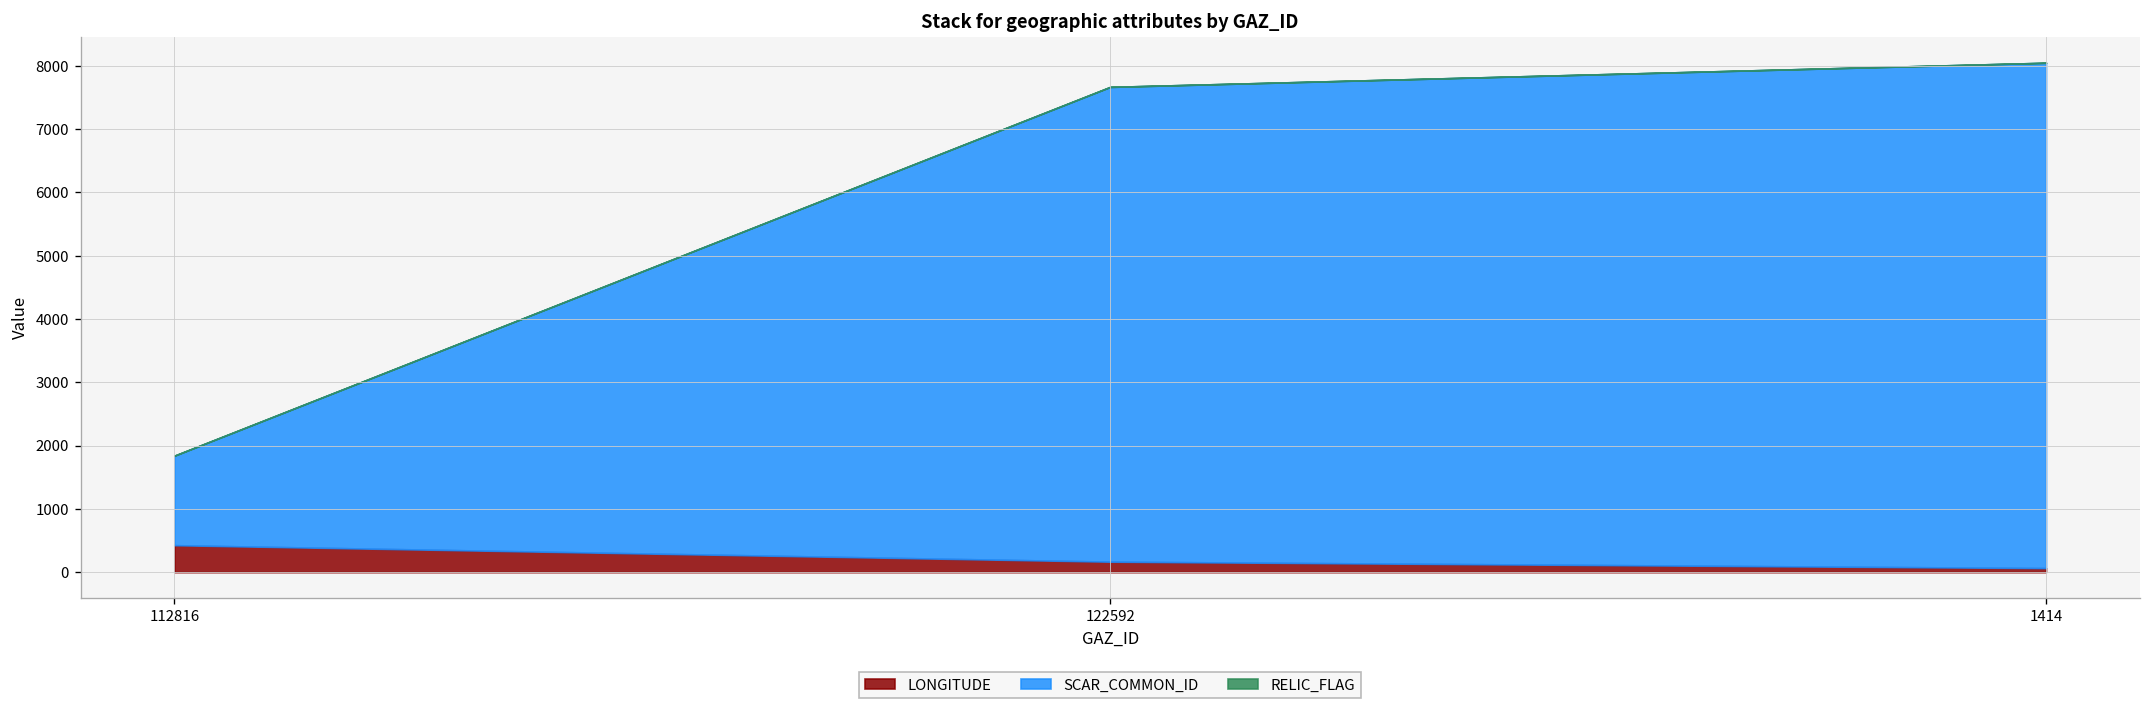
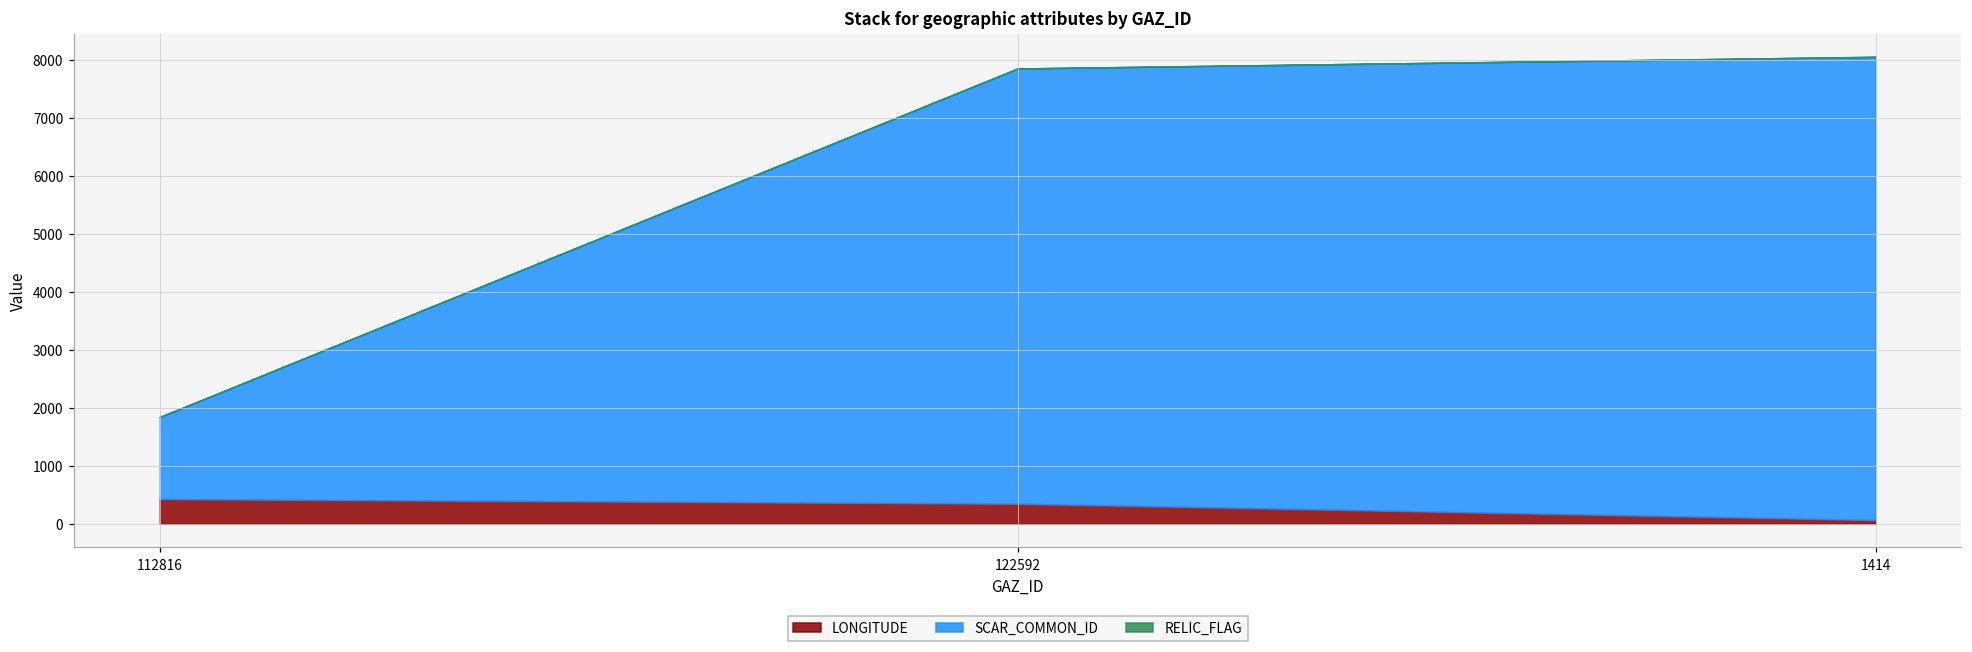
  {
    "LONGITUDE": {
      "112816": 400,
-     "122592": 200,
+     "122592": 300,
      "1414": 100
    }
  }
